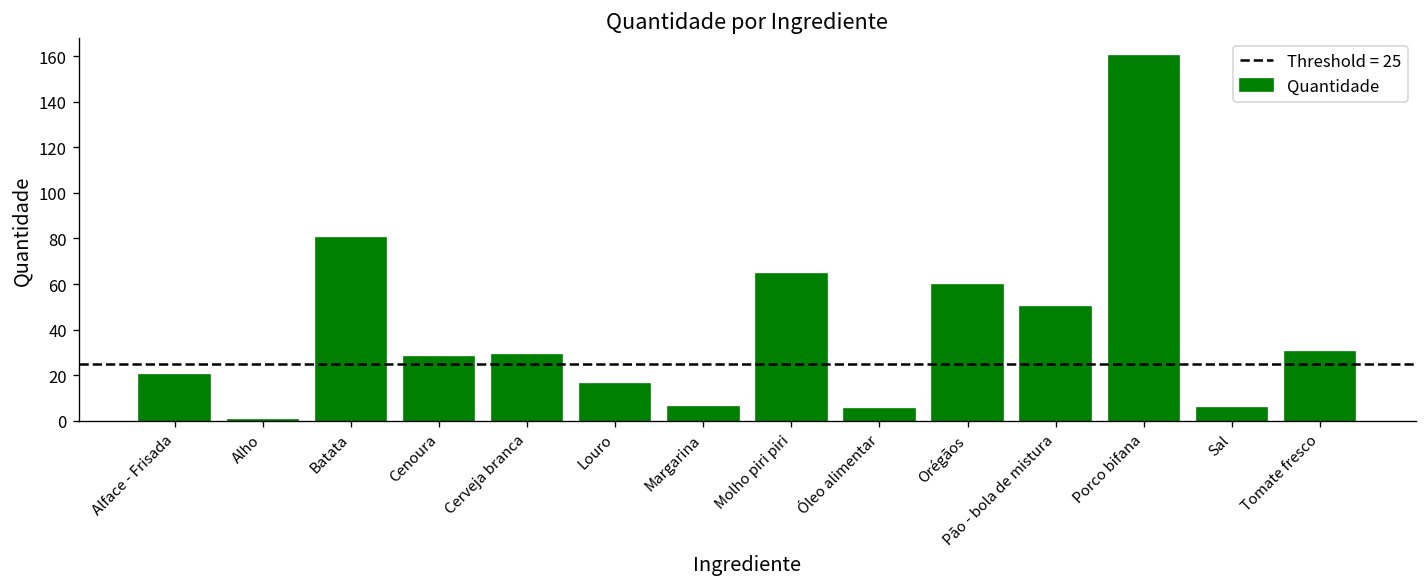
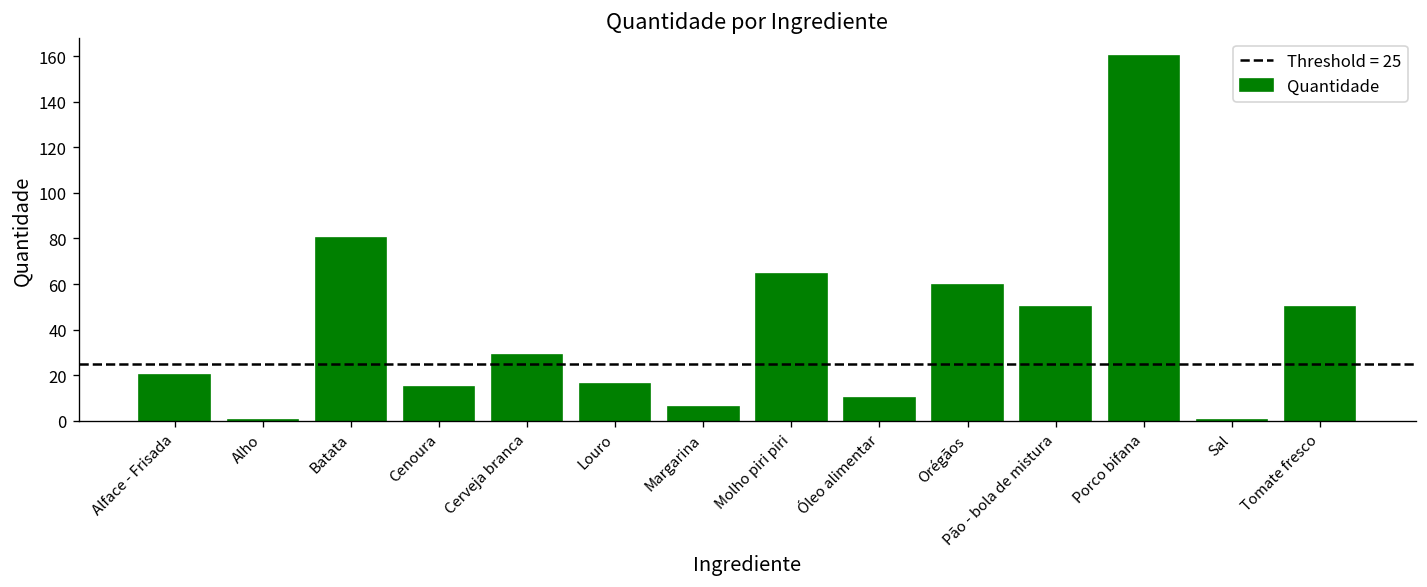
  {
    "Alface - Frisada": 20,
    "Batata": 80,
-   "Cenoura": 28,
+   "Cenoura": 15,
    "Cerveja branca": 29,
    "Louro": 16,
    "Margarina": 6,
    "Molho piri piri": 64,
-   "Óleo alimentar": 5,
+   "Óleo alimentar": 10,
    "Orégãos": 60,
    "Pão - bola de mistura": 50,
    "Porco bifana": 160,
-   "Sal": 6,
-   "Tomate fresco": 30
+   "Sal": 0,
+   "Tomate fresco": 50
  }
